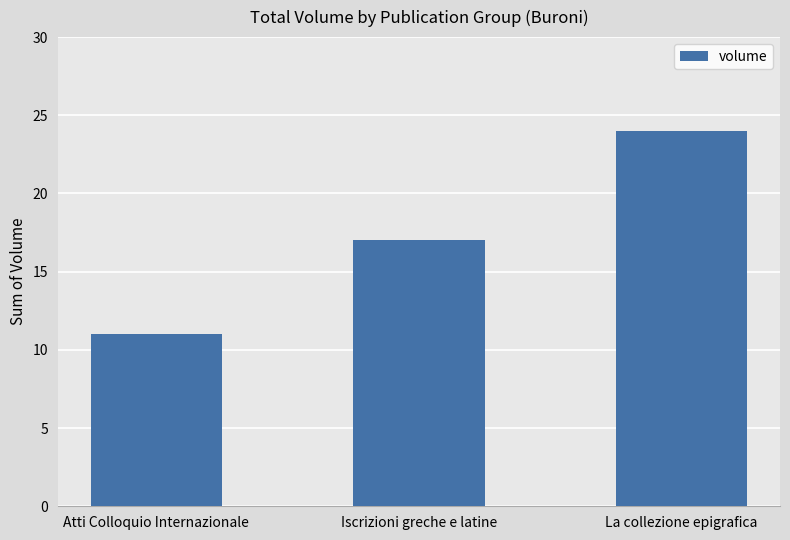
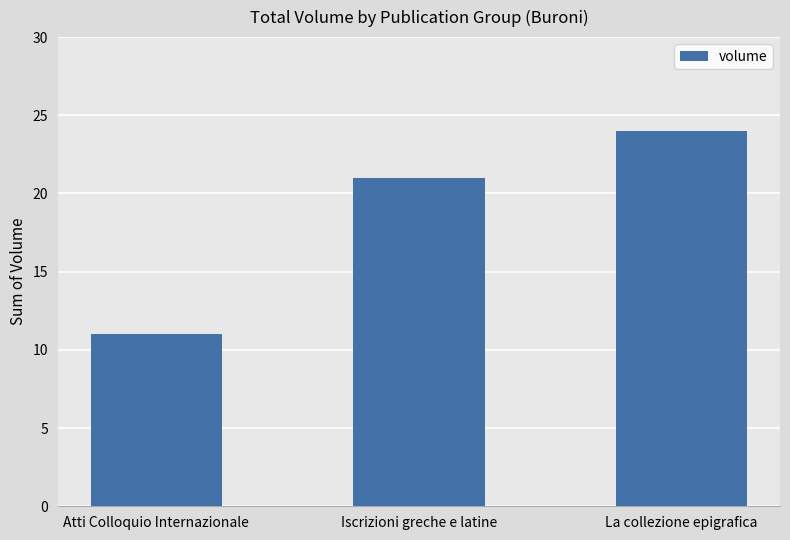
  {
    "Atti Colloquio Internazionale": 11,
-   "Iscrizioni greche e latine": 17,
+   "Iscrizioni greche e latine": 21,
    "La collezione epigrafica": 24
  }
